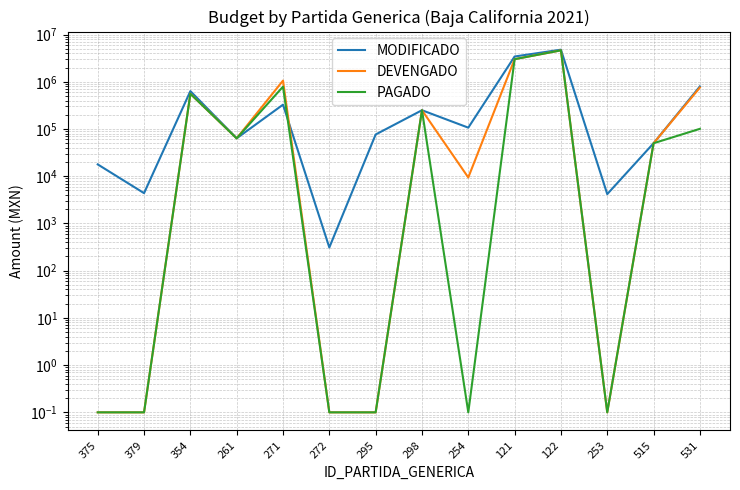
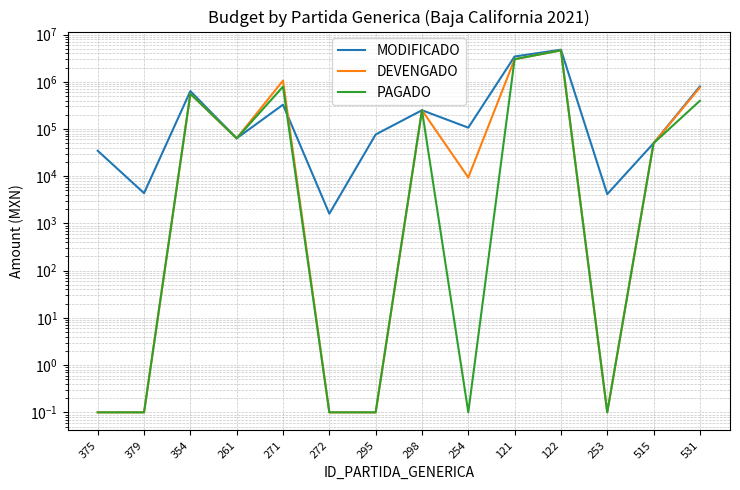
  {
    "MODIFICADO": {
-     "375": 18000,
+     "375": 30000,
      "379": 4000,
      "354": 600000,
      "271": 300000,
-     "272": 300,
+     "272": 1600,
      "295": 80000,
      "254": 110000,
      "121": 3000000,
      "253": 4000
    },
    "DEVENGADO": {
      "271": 1100000,
      "254": 9000
    },
    "PAGADO": {
      "271": 800000,
      "254": 0.10,
-     "531": 100000
+     "531": 400000
    }
  }
